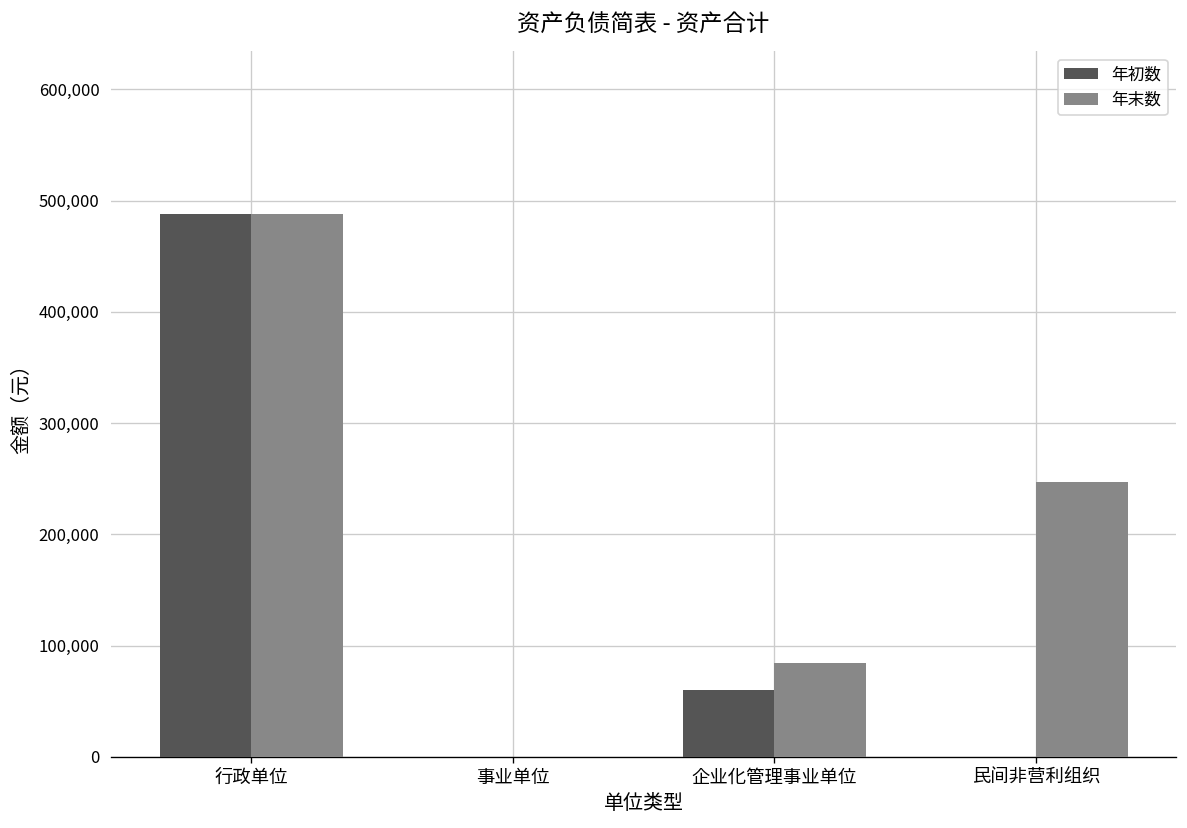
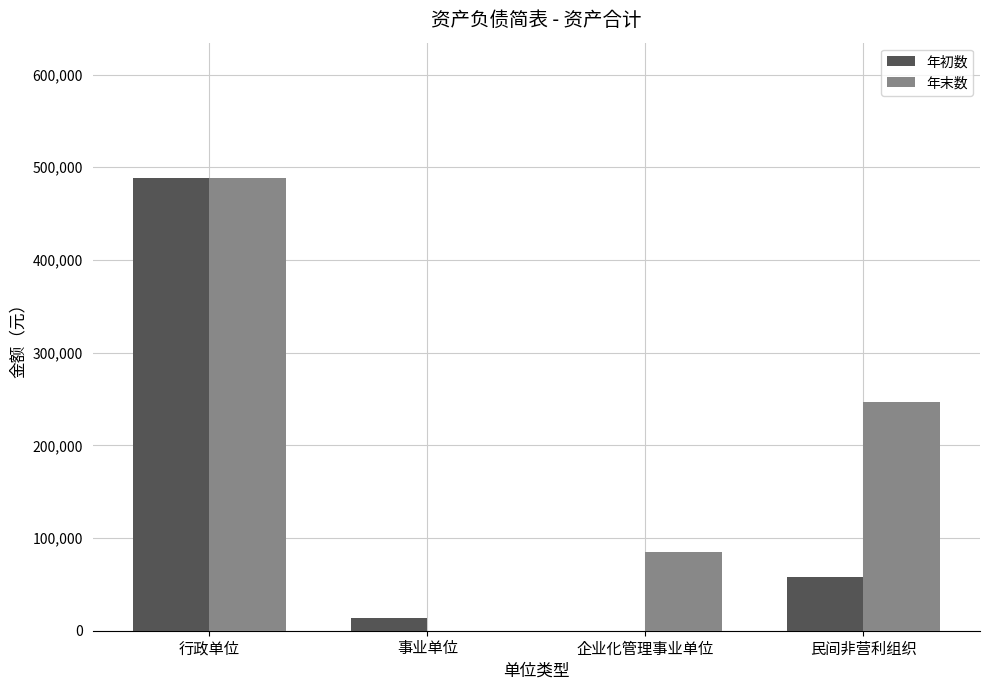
  {
    "年初数": {
      "行政单位": "490,000",
-     "事业单位": "0",
-     "企业化管理事业单位": "60,000",
-     "民间非营利组织": "0"
+     "事业单位": "10,000",
+     "企业化管理事业单位": "0",
+     "民间非营利组织": "60,000"
    },
    "年末数": {
      "行政单位": "490,000",
      "事业单位": "0",
      "企业化管理事业单位": "80,000",
      "民间非营利组织": "250,000"
    }
  }
